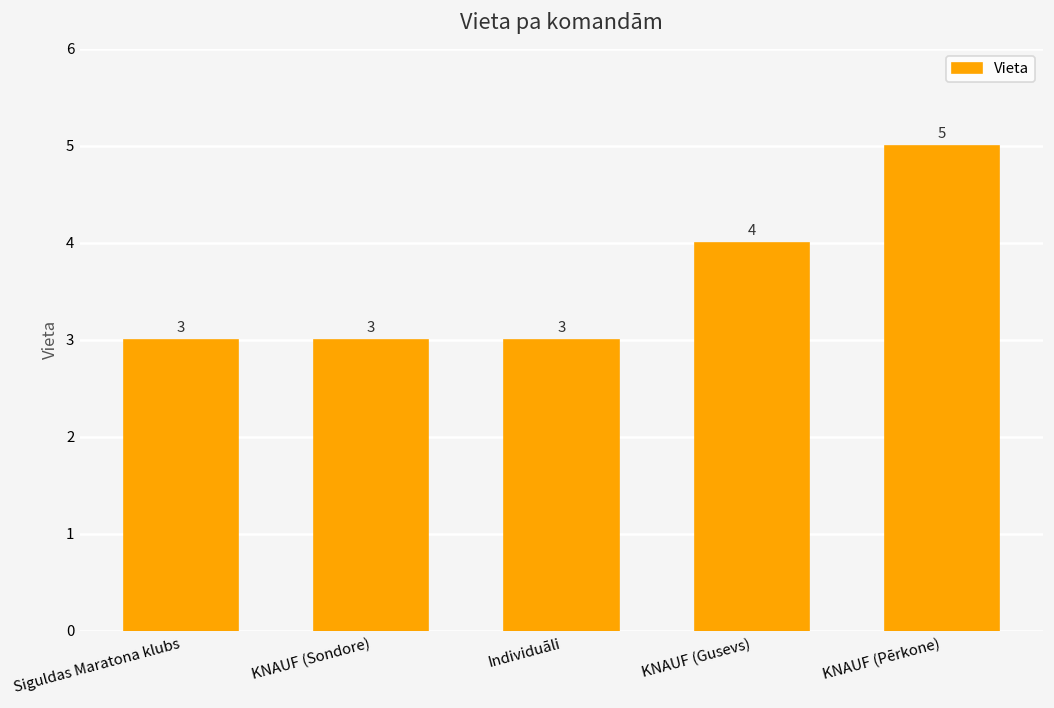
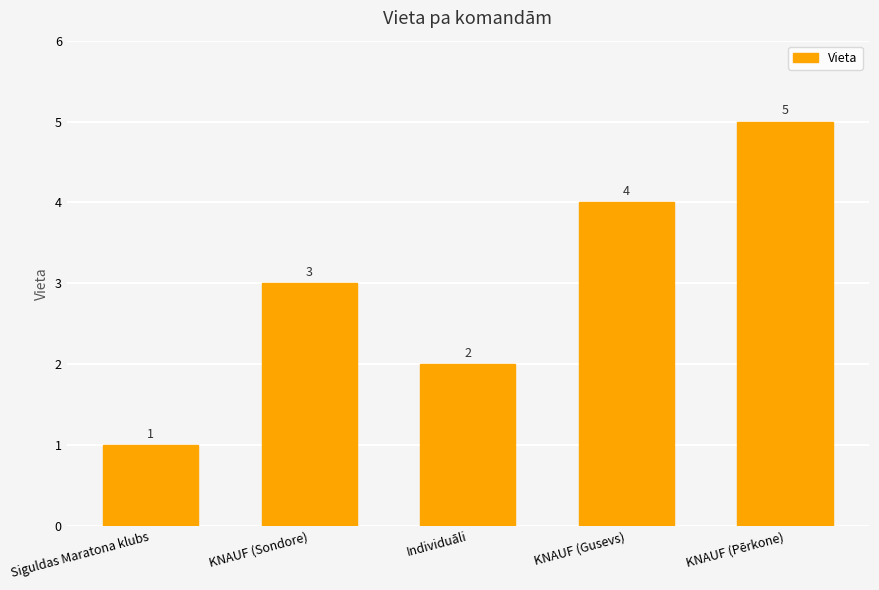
  {
-   "Siguldas Maratona klubs": 3,
+   "Siguldas Maratona klubs": 1,
    "KNAUF (Sondore)": 3,
-   "Individuāli": 3,
+   "Individuāli": 2,
    "KNAUF (Gusevs)": 4,
    "KNAUF (Pērkone)": 5
  }
